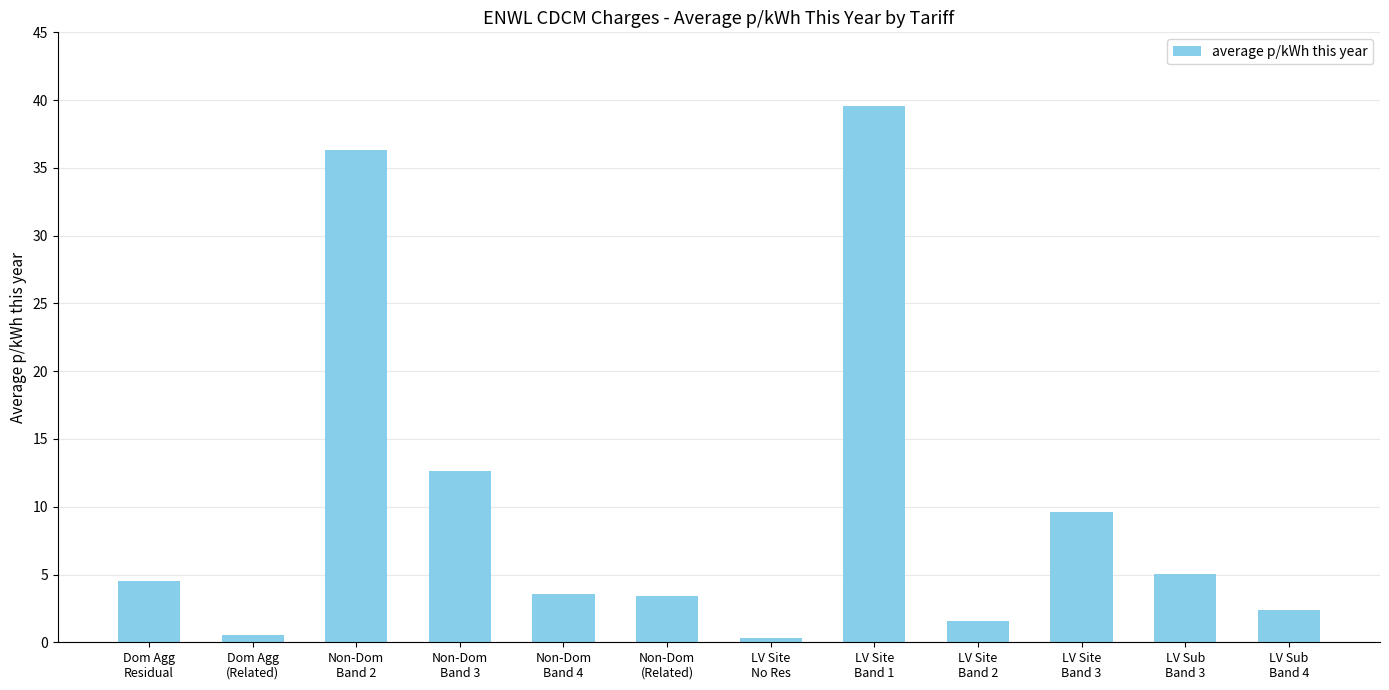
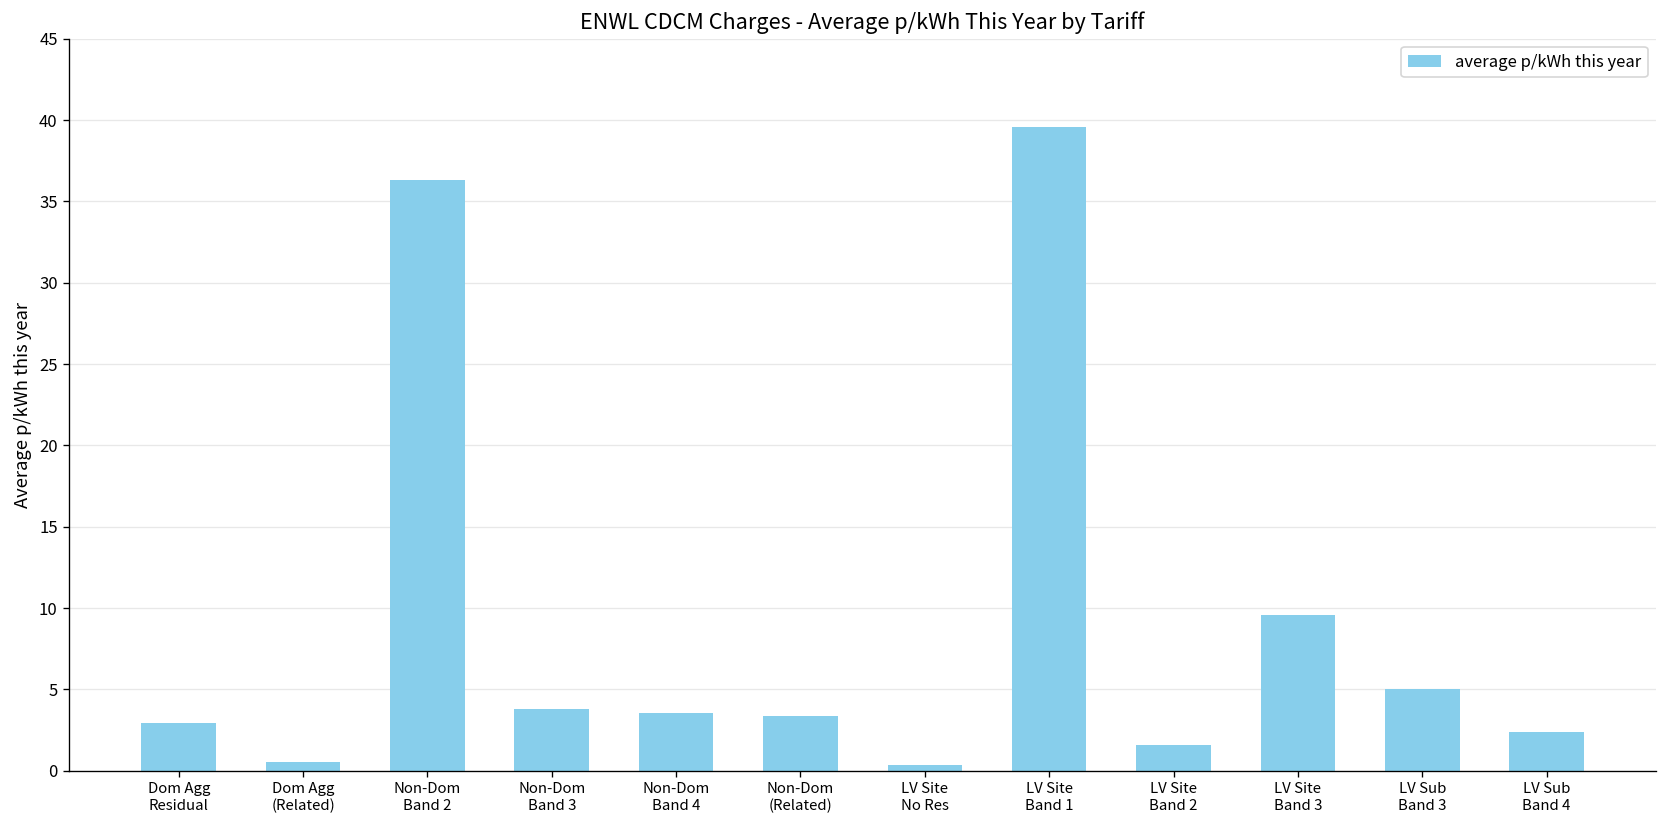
  {
-   "Dom Agg Residual": 4.5,
+   "Dom Agg Residual": 2.9,
    "Dom Agg (Related)": 0.6,
    "Non-Dom Band 2": 36.3,
-   "Non-Dom Band 3": 12.6,
+   "Non-Dom Band 3": 3.8,
    "Non-Dom Band 4": 3.6,
    "Non-Dom (Related)": 3.4,
    "LV Site No Res": 0.4,
    "LV Site Band 1": 39.6,
    "LV Site Band 2": 1.6,
    "LV Site Band 3": 9.6,
    "LV Sub Band 3": 5.1,
    "LV Sub Band 4": 2.4
  }
